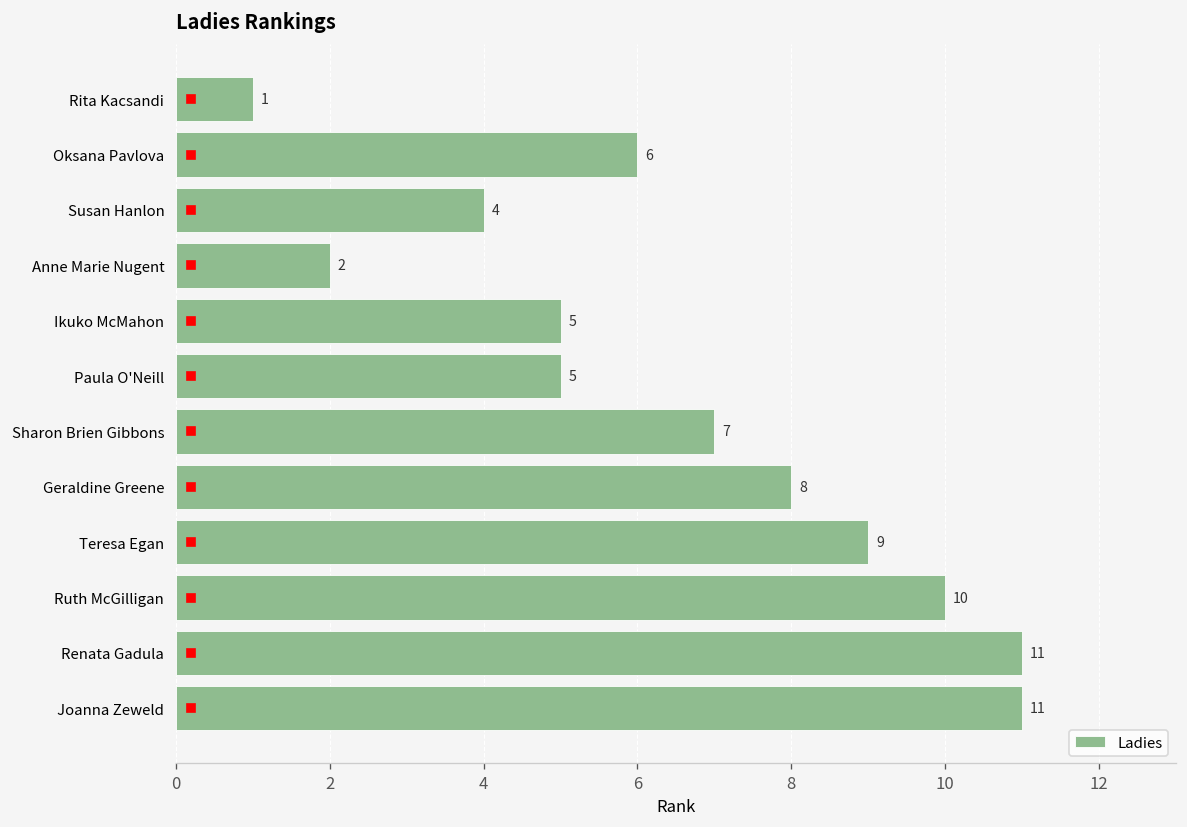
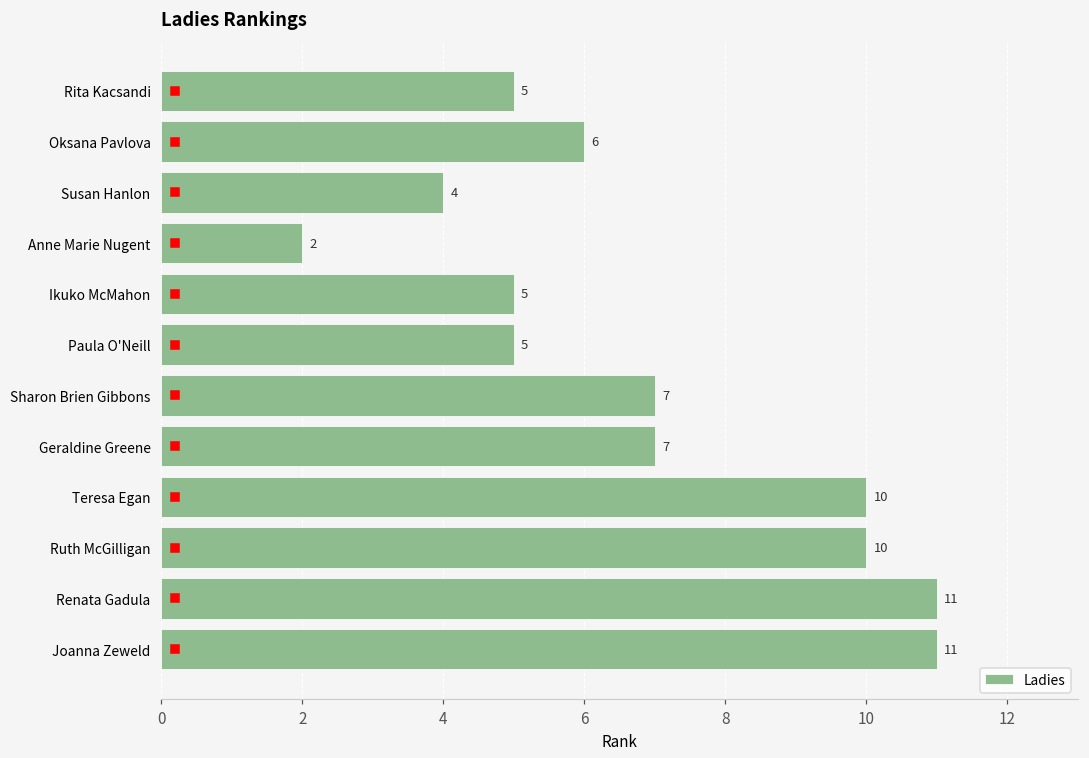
  {
    "Ladies": {
-     "Rita Kacsandi": 1,
+     "Rita Kacsandi": 5,
      "Oksana Pavlova": 6,
      "Susan Hanlon": 4,
      "Anne Marie Nugent": 2,
      "Ikuko McMahon": 5,
      "Paula O'Neill": 5,
      "Sharon Brien Gibbons": 7,
-     "Geraldine Greene": 8,
-     "Teresa Egan": 9,
+     "Geraldine Greene": 7,
+     "Teresa Egan": 10,
      "Ruth McGilligan": 10,
      "Renata Gadula": 11,
      "Joanna Zeweld": 11
    }
  }
